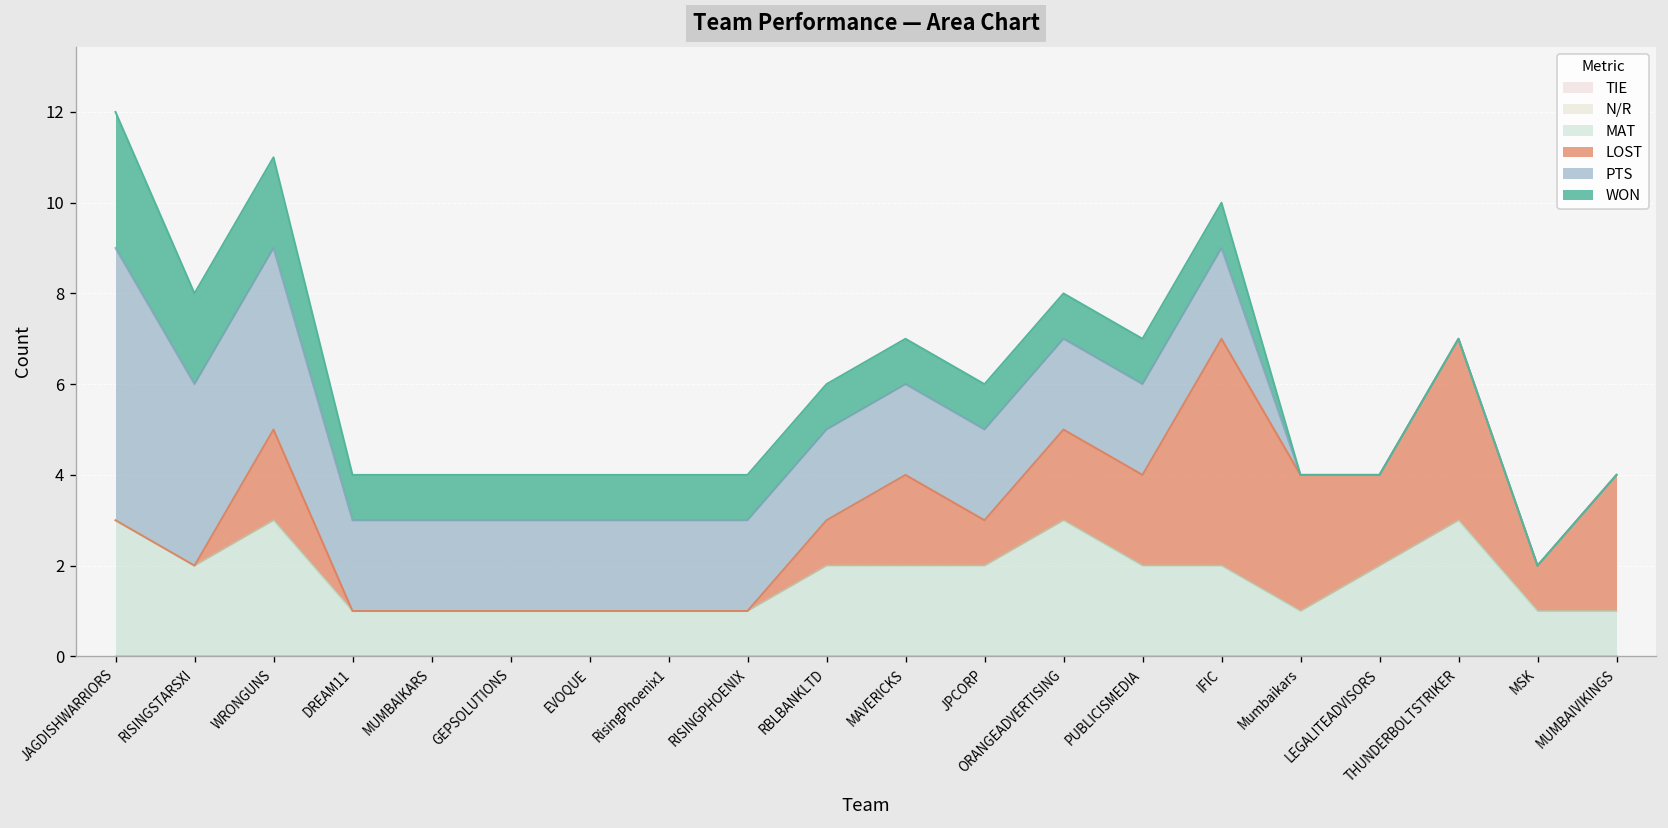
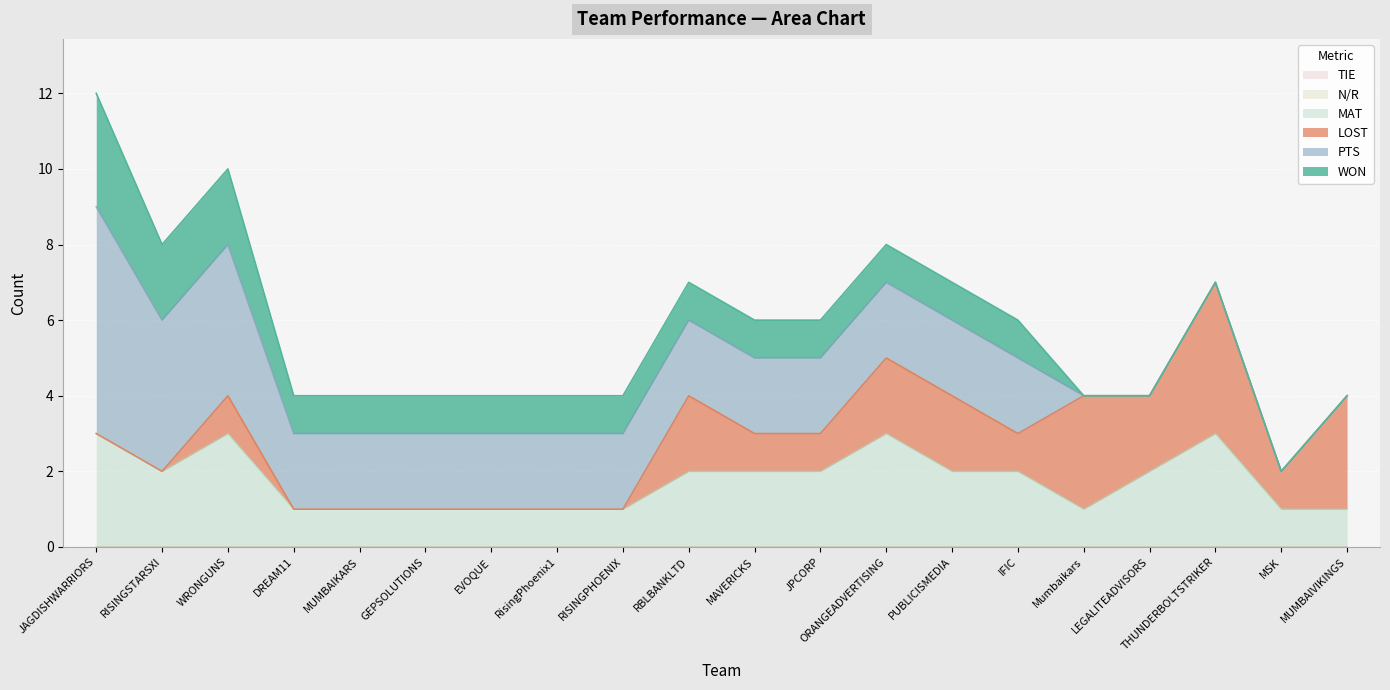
  {
    "LOST": {
-     "WRONGUNS": 2,
-     "RBLBANKLTD": 1,
-     "MAVERICKS": 2,
+     "WRONGUNS": 1,
+     "RBLBANKLTD": 2,
+     "MAVERICKS": 1,
      "JPCORP": 3,
      "ORANGEADVERTISING": 5,
      "PUBLICISMEDIA": 4,
-     "IFIC": 5
+     "IFIC": 1
    }
  }
